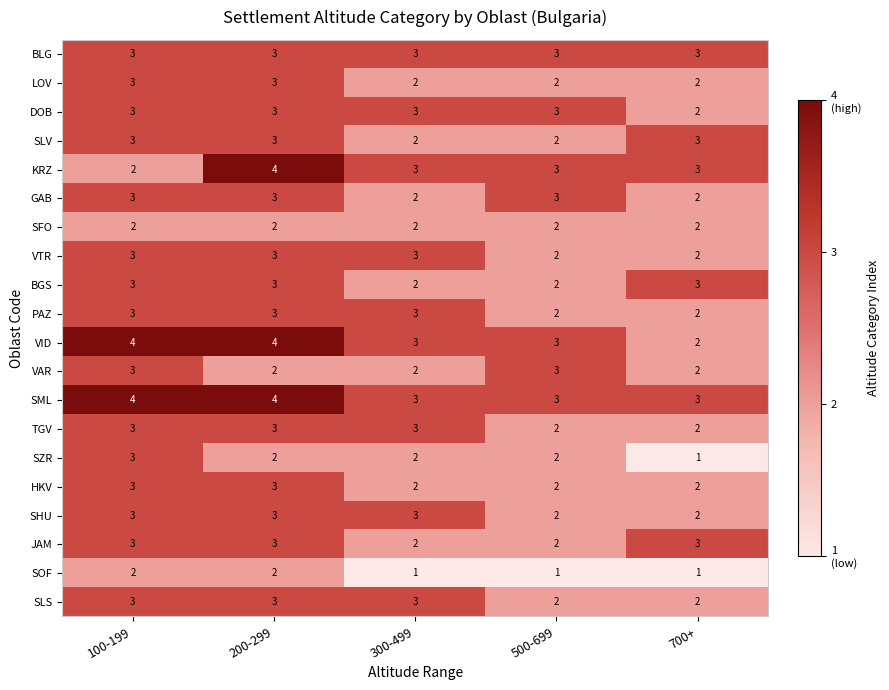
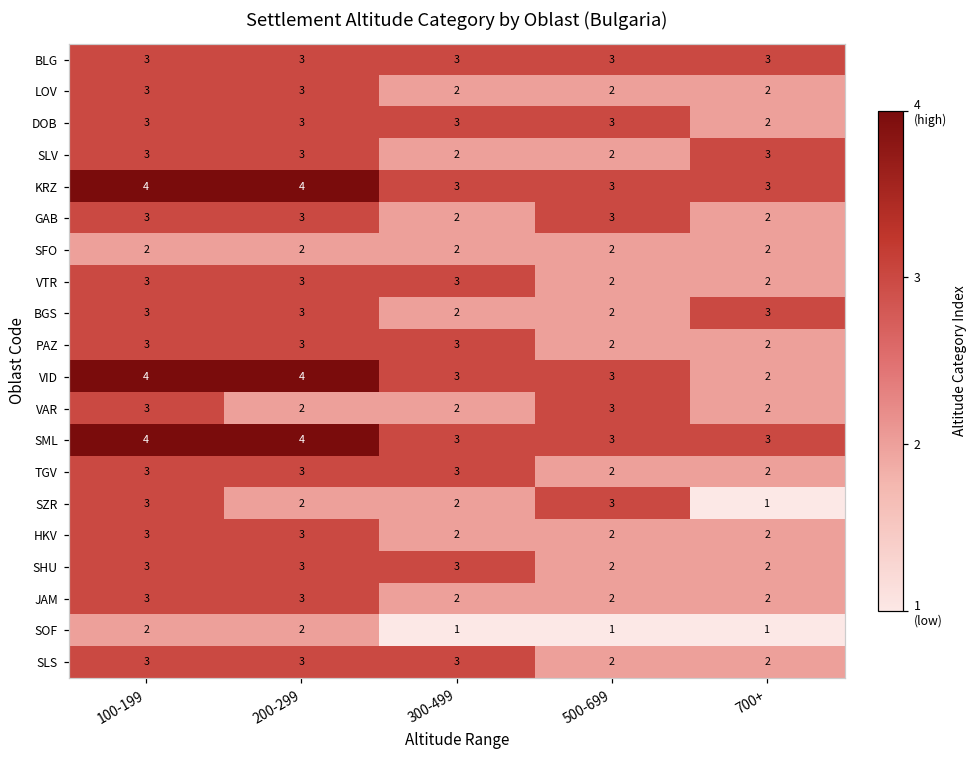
  {
    "BLG": {
      "100-199": 3,
      "200-299": 3,
      "300-499": 3,
      "500-699": 3,
      "700+": 3
    },
    "LOV": {
      "100-199": 3,
      "200-299": 3,
      "300-499": 2,
      "500-699": 2,
      "700+": 2
    },
    "DOB": {
      "100-199": 3,
      "200-299": 3,
      "300-499": 3,
      "500-699": 3,
      "700+": 2
    },
    "SLV": {
      "100-199": 3,
      "200-299": 3,
      "300-499": 2,
      "500-699": 2,
      "700+": 3
    },
    "KRZ": {
-     "100-199": 2,
+     "100-199": 4,
      "200-299": 4,
      "300-499": 3,
      "500-699": 3,
      "700+": 3
    },
    "GAB": {
      "100-199": 3,
      "200-299": 3,
      "300-499": 2,
      "500-699": 3,
      "700+": 2
    },
    "SFO": {
      "100-199": 2,
      "200-299": 2,
      "300-499": 2,
      "500-699": 2,
      "700+": 2
    },
    "VTR": {
      "100-199": 3,
      "200-299": 3,
      "300-499": 3,
      "500-699": 2,
      "700+": 2
    },
    "BGS": {
      "100-199": 3,
      "200-299": 3,
      "300-499": 2,
      "500-699": 2,
      "700+": 3
    },
    "PAZ": {
      "100-199": 3,
      "200-299": 3,
      "300-499": 3,
      "500-699": 2,
      "700+": 2
    },
    "VID": {
      "100-199": 4,
      "200-299": 4,
      "300-499": 3,
      "500-699": 3,
      "700+": 2
    },
    "VAR": {
      "100-199": 3,
      "200-299": 2,
      "300-499": 2,
      "500-699": 3,
      "700+": 2
    },
    "SML": {
      "100-199": 4,
      "200-299": 4,
      "300-499": 3,
      "500-699": 3,
      "700+": 3
    },
    "TGV": {
      "100-199": 3,
      "200-299": 3,
      "300-499": 3,
      "500-699": 2,
      "700+": 2
    },
    "SZR": {
      "100-199": 3,
      "200-299": 2,
      "300-499": 2,
-     "500-699": 2,
+     "500-699": 3,
      "700+": 1
    },
    "HKV": {
      "100-199": 3,
      "200-299": 3,
      "300-499": 2,
      "500-699": 2,
      "700+": 2
    },
    "SHU": {
      "100-199": 3,
      "200-299": 3,
      "300-499": 3,
      "500-699": 2,
      "700+": 2
    },
    "JAM": {
      "100-199": 3,
      "200-299": 3,
      "300-499": 2,
      "500-699": 2,
-     "700+": 3
+     "700+": 2
    },
    "SOF": {
      "100-199": 2,
      "200-299": 2,
      "300-499": 1,
      "500-699": 1,
      "700+": 1
    },
    "SLS": {
      "100-199": 3,
      "200-299": 3,
      "300-499": 3,
      "500-699": 2,
      "700+": 2
    }
  }
